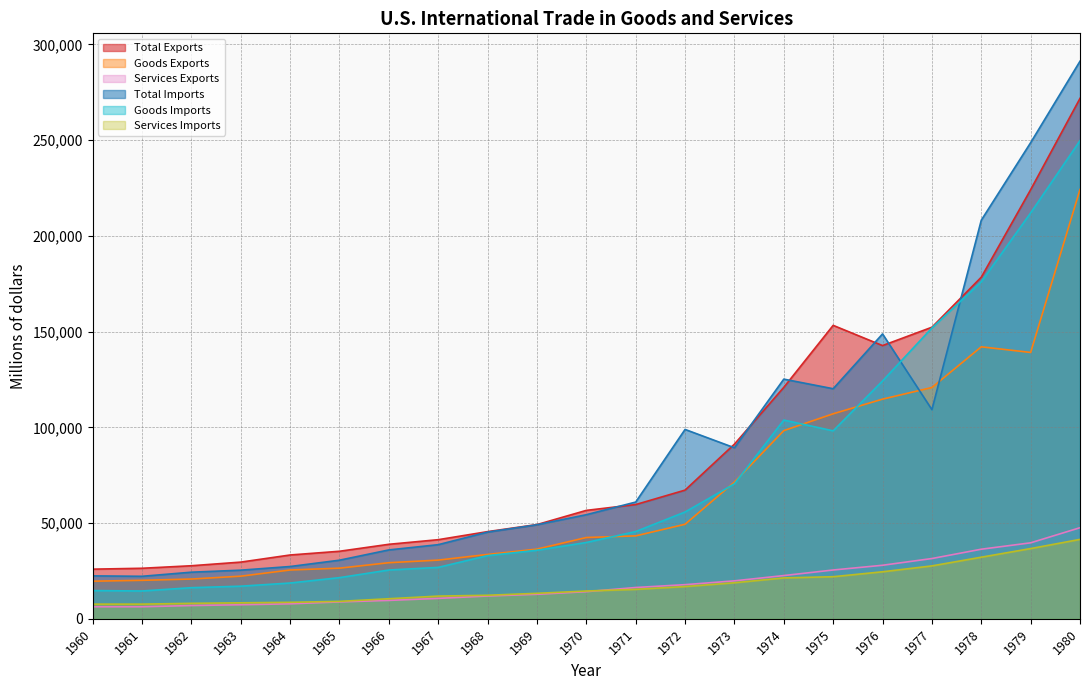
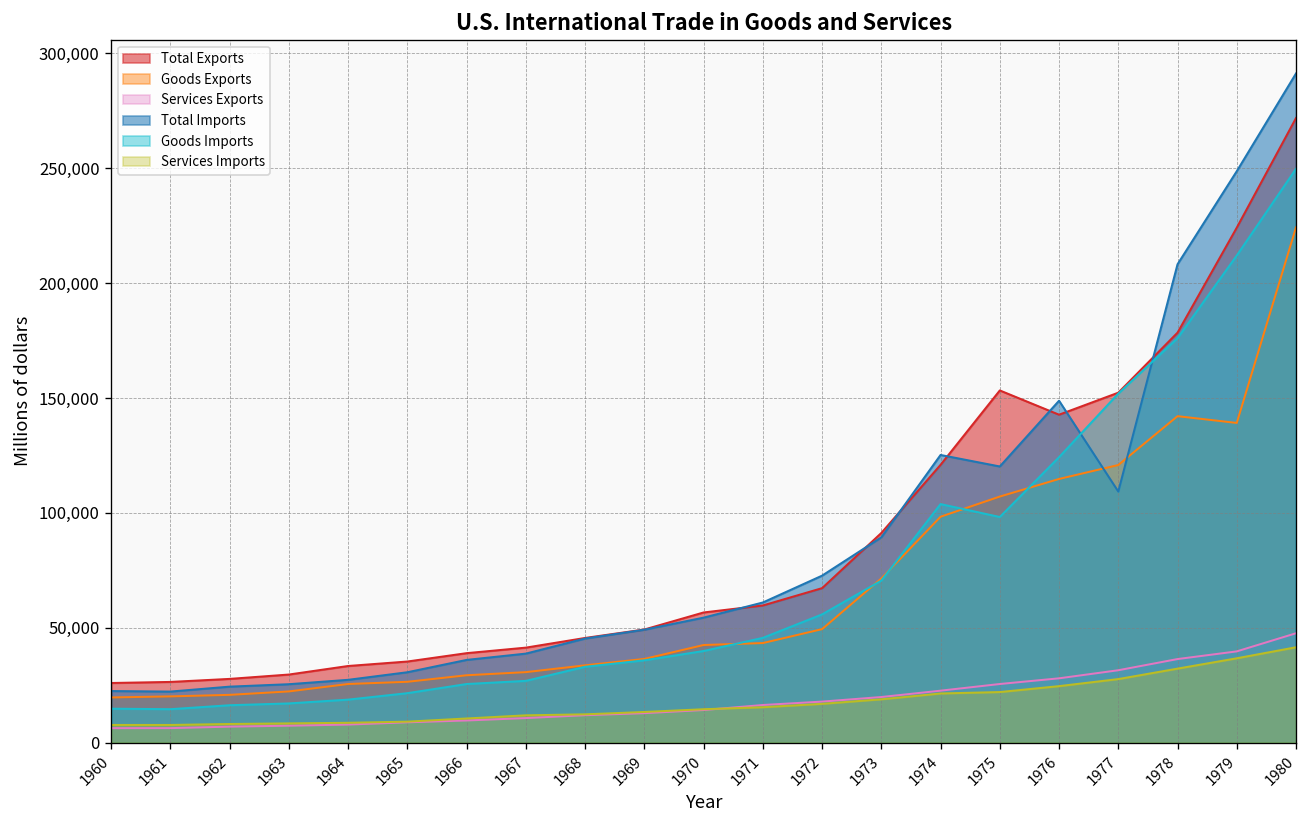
  {
    "Total Exports": {
      "1960": "26,000",
      "1961": "26,000",
      "1962": "28,000",
      "1963": "30,000",
      "1964": "33,000",
      "1965": "35,000",
      "1966": "39,000",
      "1967": "41,000",
      "1970": "57,000",
      "1972": "67,000",
      "1973": "91,000",
      "1974": "121,000",
      "1975": "153,000",
      "1976": "143,000",
      "1978": "178,000",
      "1979": "224,000",
      "1980": "272,000"
    },
    "Goods Exports": {
      "1960": "20,000",
      "1961": "20,000",
      "1962": "21,000",
      "1963": "22,000",
      "1964": "26,000",
      "1965": "26,000",
      "1966": "29,000",
      "1967": "31,000",
      "1970": "42,000",
      "1971": "43,000",
      "1972": "49,000",
      "1974": "98,000",
      "1975": "107,000",
      "1976": "115,000",
      "1977": "121,000",
      "1978": "142,000",
      "1979": "139,000",
      "1980": "224,000"
    },
    "Services Exports": {
      "1960": "6,000",
      "1961": "6,000",
      "1975": "25,000",
      "1976": "28,000",
      "1977": "31,000",
      "1978": "36,000",
      "1979": "40,000",
      "1980": "48,000"
    },
    "Total Imports": {
      "1960": "22,000",
      "1961": "22,000",
      "1962": "24,000",
      "1963": "25,000",
      "1964": "27,000",
      "1965": "31,000",
      "1966": "36,000",
      "1967": "39,000",
      "1970": "54,000",
-     "1972": "99,000",
+     "1972": "73,000",
      "1973": "89,000",
      "1974": "125,000",
      "1975": "120,000",
      "1976": "149,000",
      "1977": "109,000",
      "1978": "208,000",
      "1979": "249,000",
      "1980": "291,000"
    },
    "Goods Imports": {
      "1960": "15,000",
      "1961": "15,000",
      "1962": "16,000",
      "1963": "17,000",
      "1964": "19,000",
      "1965": "22,000",
      "1966": "25,000",
      "1967": "27,000",
      "1970": "40,000",
      "1971": "46,000",
      "1972": "56,000",
      "1974": "104,000",
      "1975": "98,000",
      "1976": "124,000",
      "1978": "176,000",
      "1979": "212,000",
      "1980": "250,000"
    },
    "Services Imports": {
      "1960": "8,000",
      "1961": "8,000",
      "1975": "22,000",
      "1976": "25,000",
      "1977": "28,000",
      "1978": "32,000",
      "1979": "37,000",
      "1980": "41,000"
    }
  }
